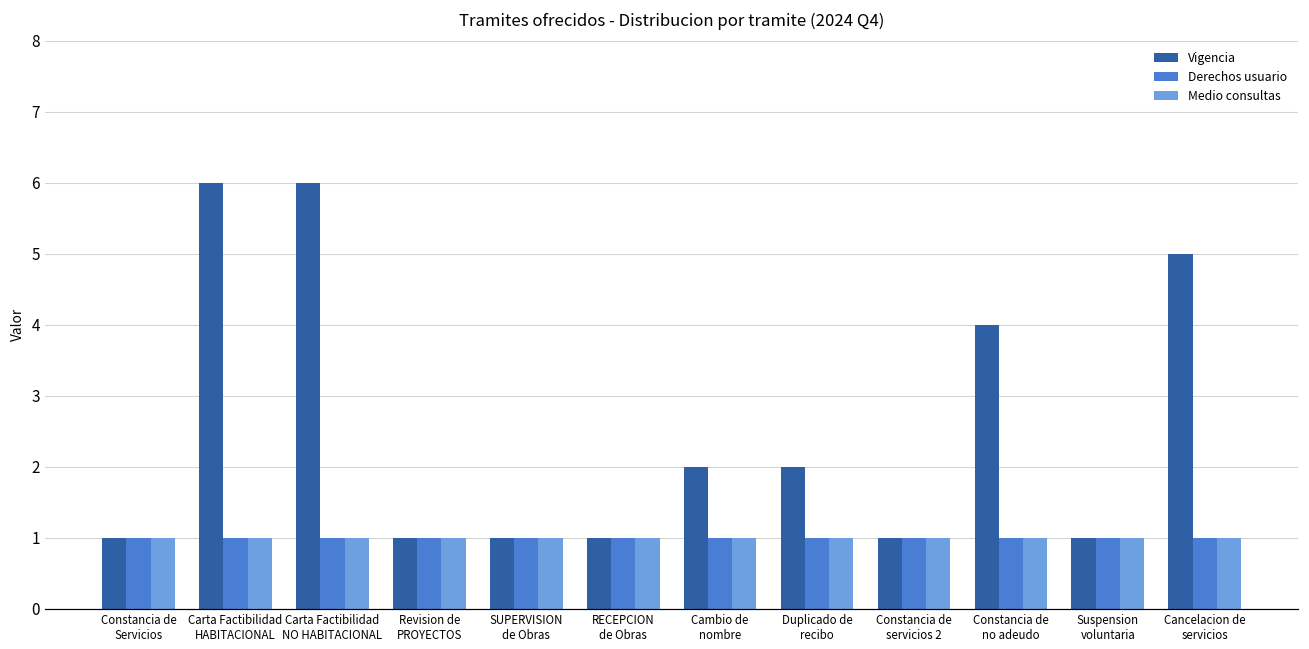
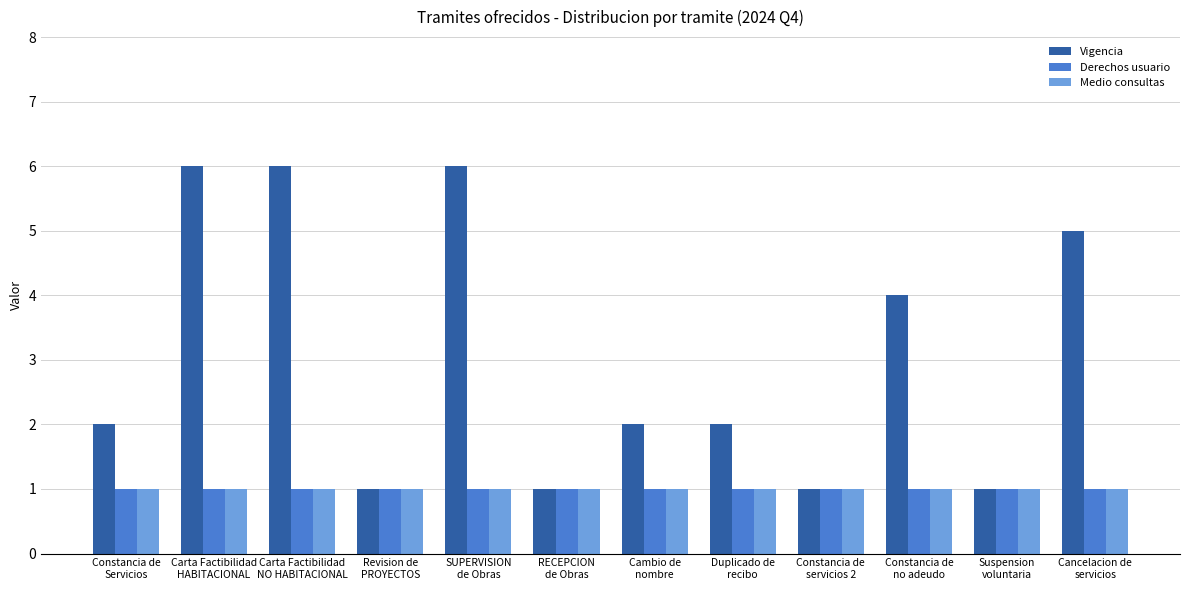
  {
    "Vigencia": {
-     "Constancia de Servicios": 1,
+     "Constancia de Servicios": 2,
      "Carta Factibilidad HABITACIONAL": 6,
      "Carta Factibilidad NO HABITACIONAL": 6,
      "Revision de PROYECTOS": 1,
-     "SUPERVISION de Obras": 1,
+     "SUPERVISION de Obras": 6,
      "RECEPCION de Obras": 1,
      "Cambio de nombre": 2,
      "Duplicado de recibo": 2,
      "Constancia de servicios 2": 1,
      "Constancia de no adeudo": 4,
      "Suspension voluntaria": 1,
      "Cancelacion de servicios": 5
    }
  }
